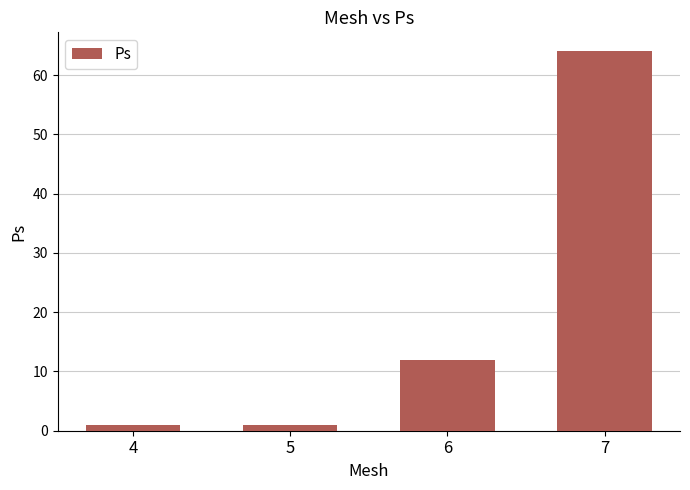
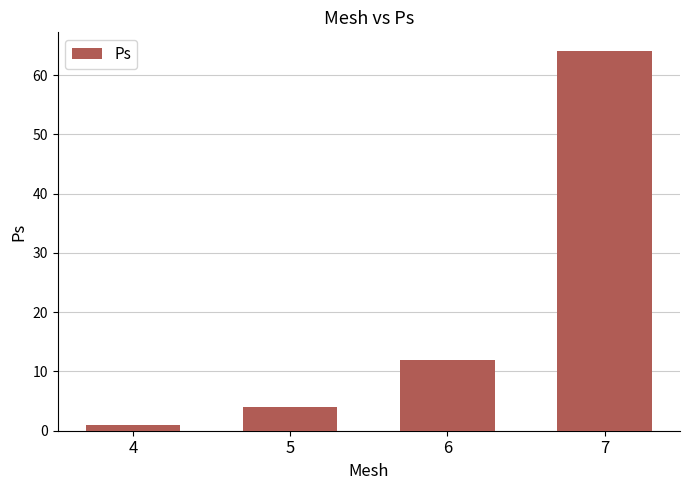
  {
    "4": 1,
-   "5": 1,
+   "5": 4,
    "6": 12,
    "7": 64
  }
